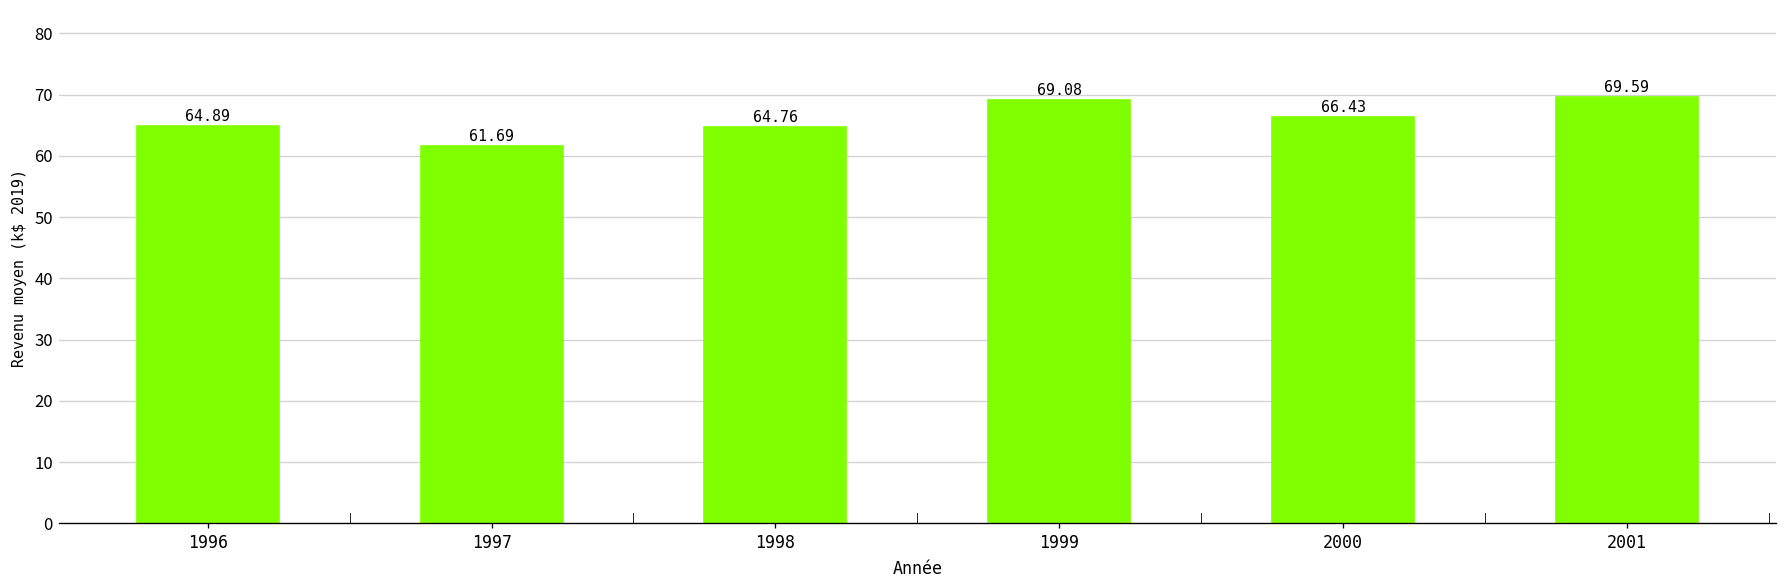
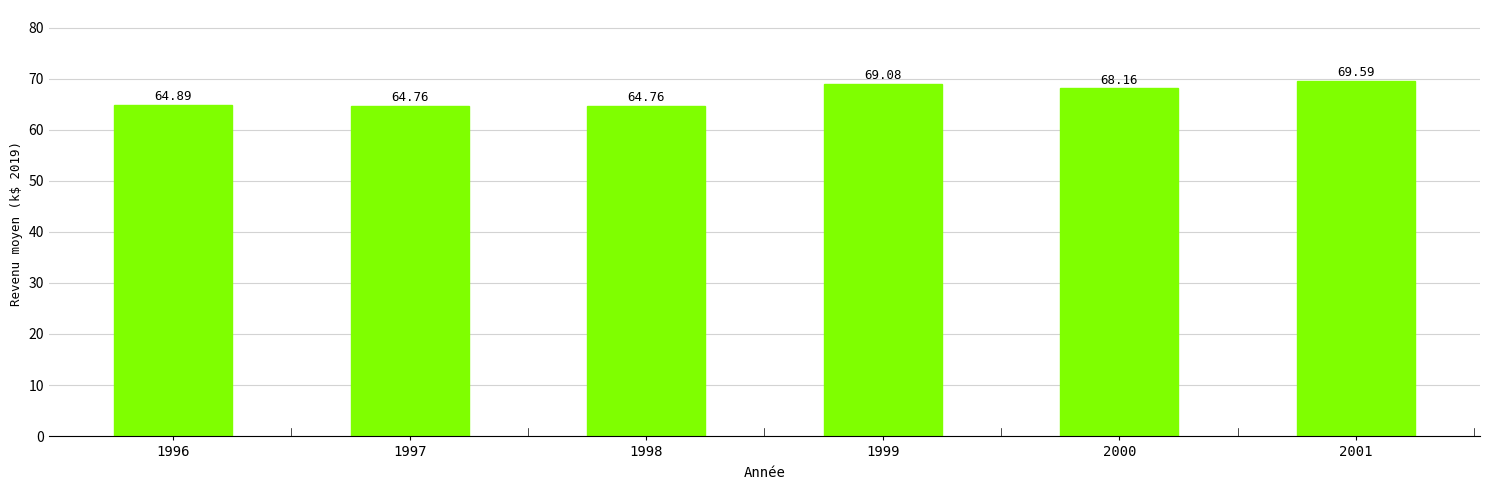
  {
    "1996": 64.89,
-   "1997": 61.69,
+   "1997": 64.76,
    "1998": 64.76,
    "1999": 69.08,
-   "2000": 66.43,
+   "2000": 68.16,
    "2001": 69.59
  }
